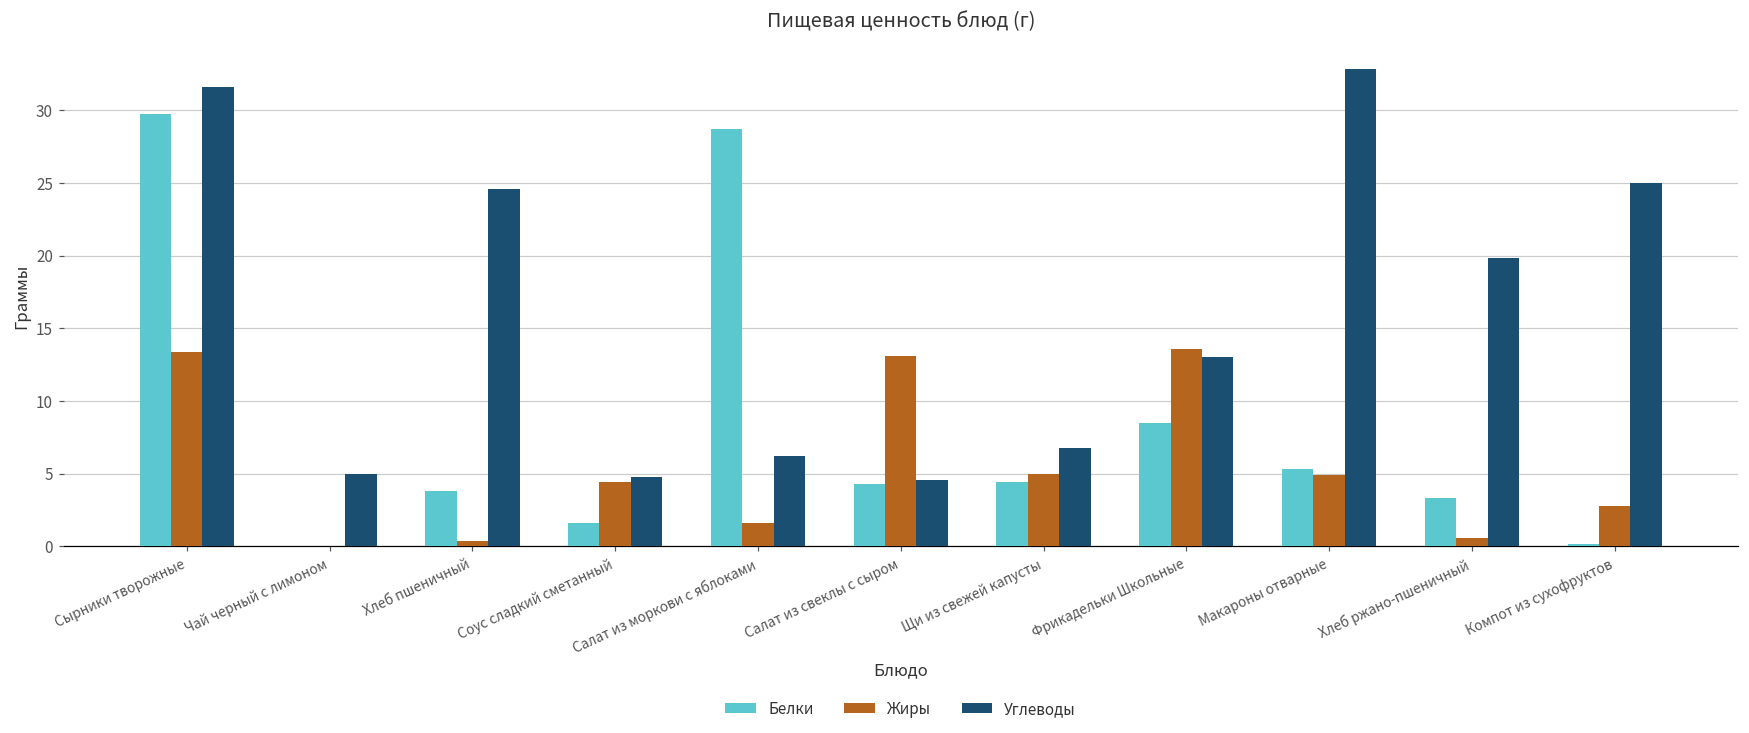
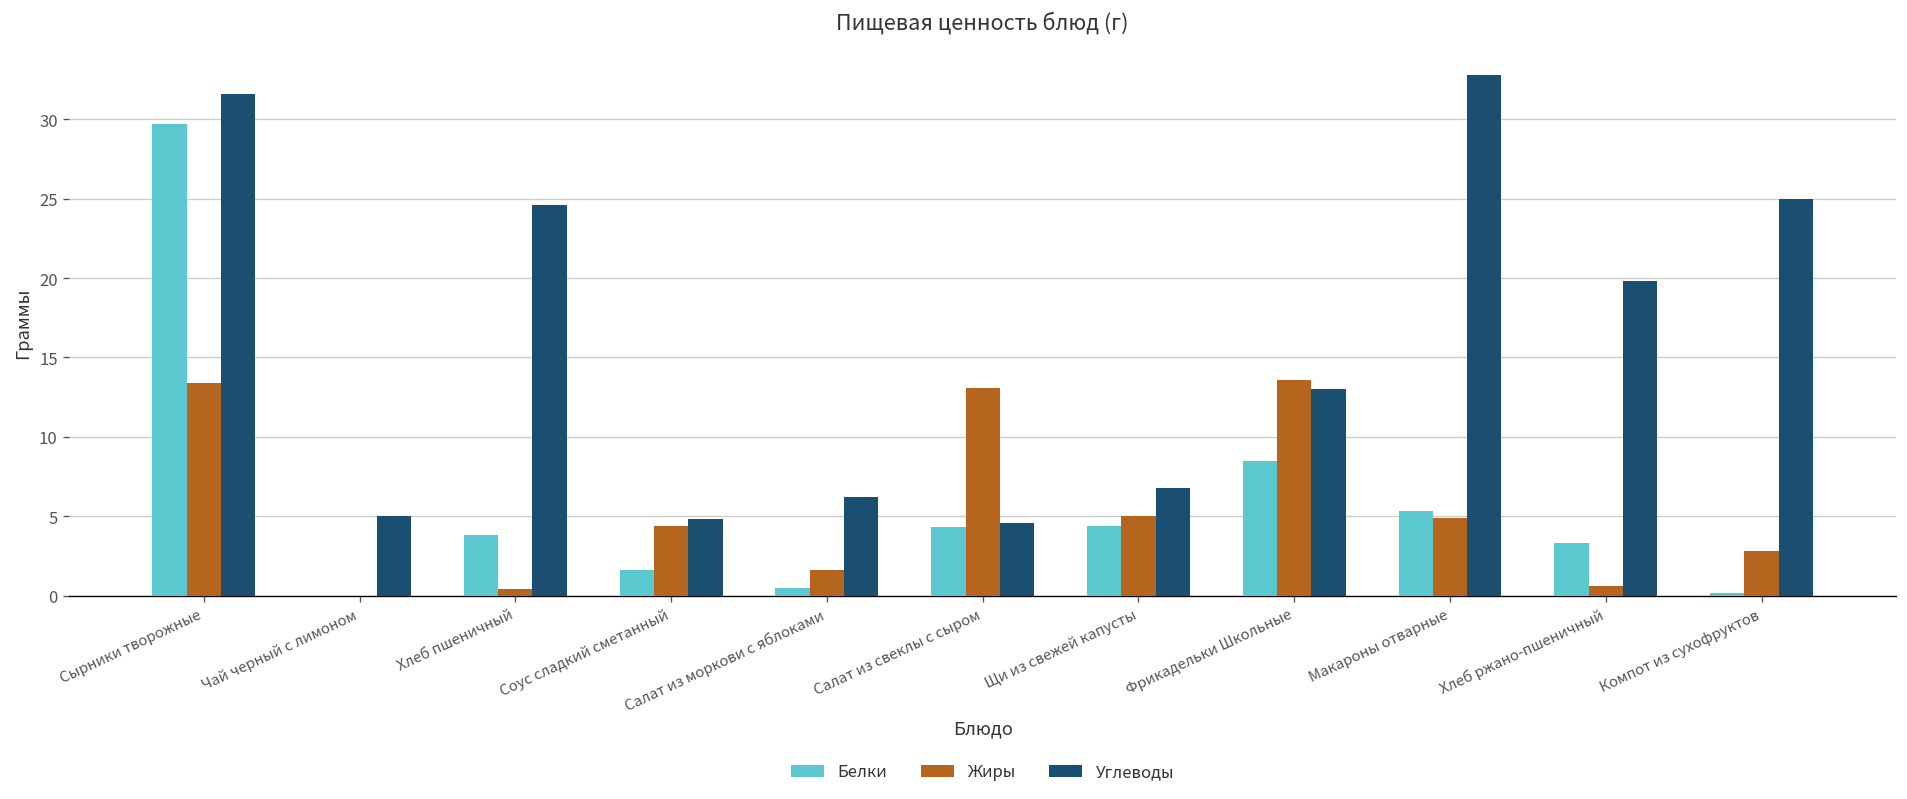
  {
    "Белки": {
      "Сырники творожные": 29.7,
      "Чай черный с лимоном": 0.0,
      "Хлеб пшеничный": 3.8,
      "Соус сладкий сметанный": 1.6,
-     "Салат из моркови с яблоками": 28.7,
+     "Салат из моркови с яблоками": 0.5,
      "Салат из свеклы с сыром": 4.3,
      "Щи из свежей капусты": 4.4,
      "Фрикадельки Школьные": 8.5,
      "Макароны отварные": 5.3,
      "Хлеб ржано-пшеничный": 3.3
    },
    "Жиры": {
      "Сырники творожные": 13.4,
      "Чай черный с лимоном": 0.0,
      "Хлеб пшеничный": 0.4,
      "Соус сладкий сметанный": 4.4,
      "Салат из моркови с яблоками": 1.6,
      "Салат из свеклы с сыром": 13.1,
      "Щи из свежей капусты": 5.0,
      "Фрикадельки Школьные": 13.6,
      "Макароны отварные": 4.9,
      "Хлеб ржано-пшеничный": 0.6,
      "Компот из сухофруктов": 2.8
    },
    "Углеводы": {
      "Сырники творожные": 31.6,
      "Чай черный с лимоном": 5.0,
      "Хлеб пшеничный": 24.6,
      "Соус сладкий сметанный": 4.8,
      "Салат из моркови с яблоками": 6.2,
      "Салат из свеклы с сыром": 4.6,
      "Щи из свежей капусты": 6.8,
      "Фрикадельки Школьные": 13.0,
      "Макароны отварные": 32.8,
      "Хлеб ржано-пшеничный": 19.8,
      "Компот из сухофруктов": 25.0
    }
  }
